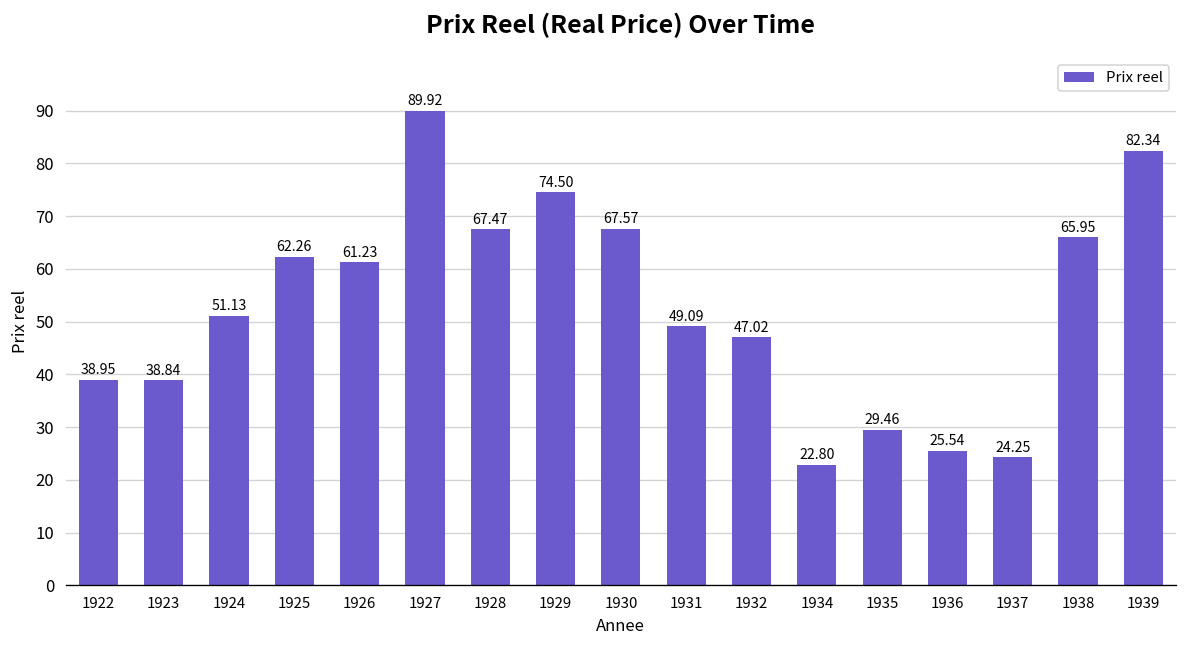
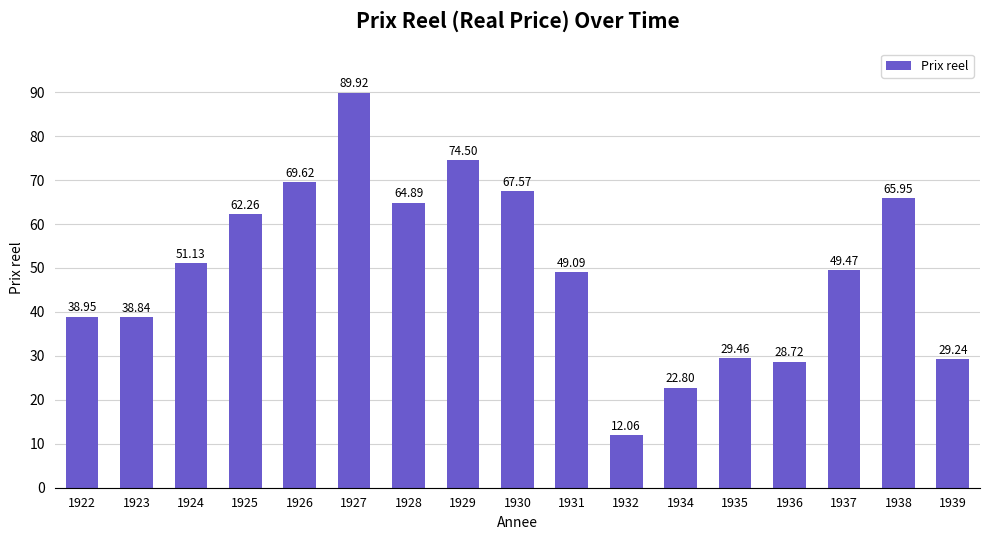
  {
    "1922": 38.95,
    "1923": 38.84,
    "1924": 51.13,
    "1925": 62.26,
-   "1926": 61.23,
+   "1926": 69.62,
    "1927": 89.92,
-   "1928": 67.47,
+   "1928": 64.89,
    "1929": 74.50,
    "1930": 67.57,
    "1931": 49.09,
-   "1932": 47.02,
+   "1932": 12.06,
    "1934": 22.80,
    "1935": 29.46,
-   "1936": 25.54,
-   "1937": 24.25,
+   "1936": 28.72,
+   "1937": 49.47,
    "1938": 65.95,
-   "1939": 82.34
+   "1939": 29.24
  }
